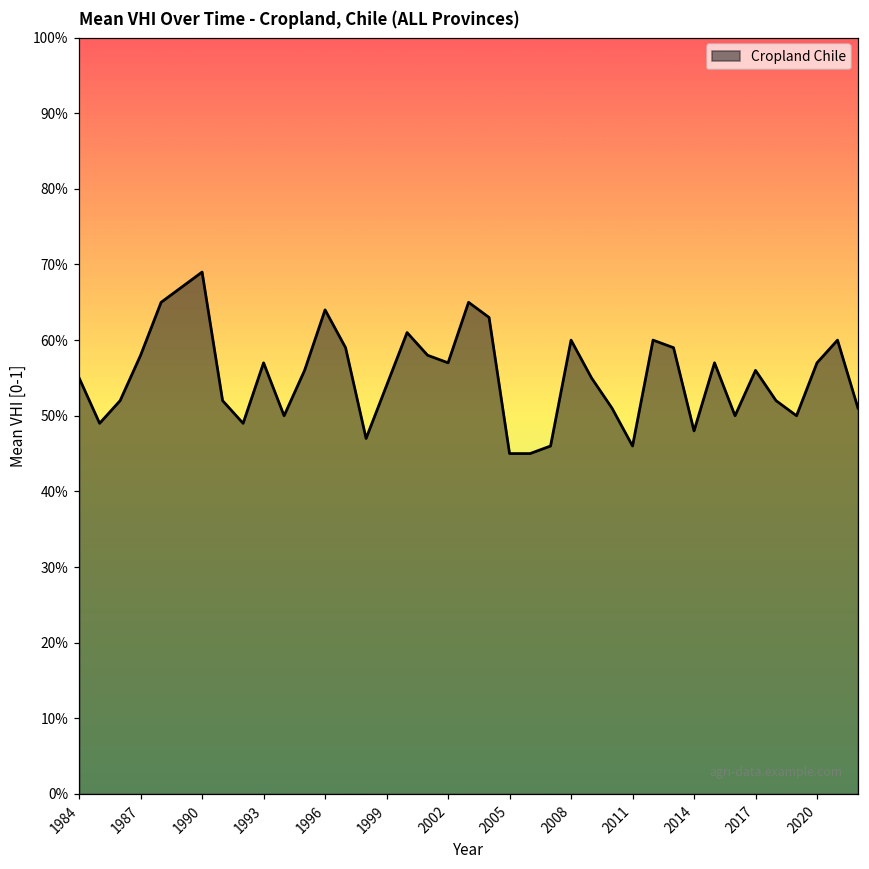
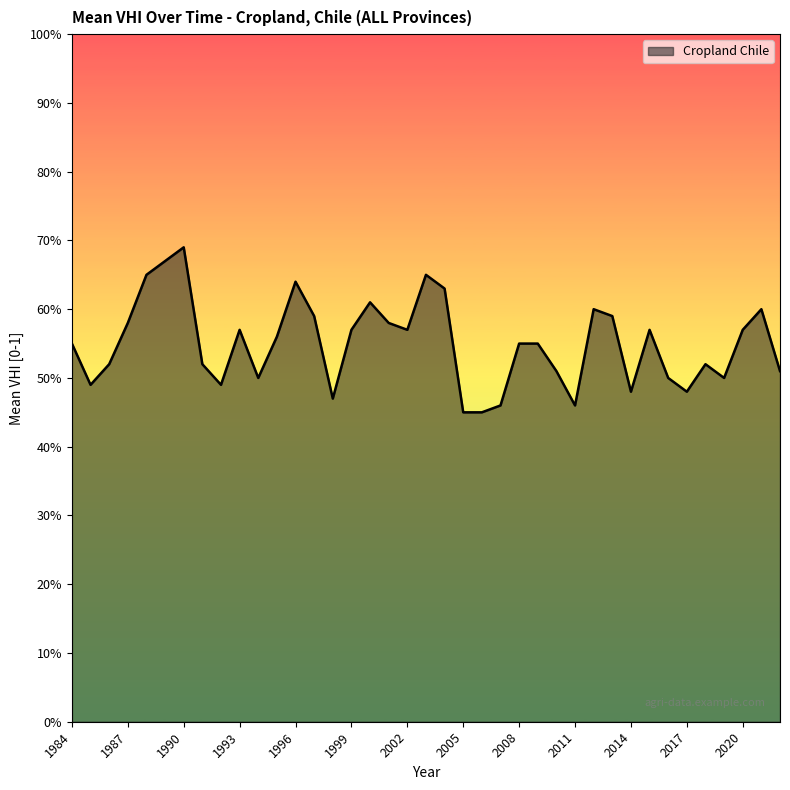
  {
    "1984": "55%",
    "1987": "58%",
    "1990": "69%",
    "1993": "57%",
    "1996": "64%",
-   "1999": "54%",
+   "1999": "57%",
    "2002": "57%",
    "2005": "45%",
-   "2008": "60%",
+   "2008": "55%",
    "2011": "46%",
    "2014": "48%",
-   "2017": "56%",
+   "2017": "48%",
    "2020": "57%"
  }
